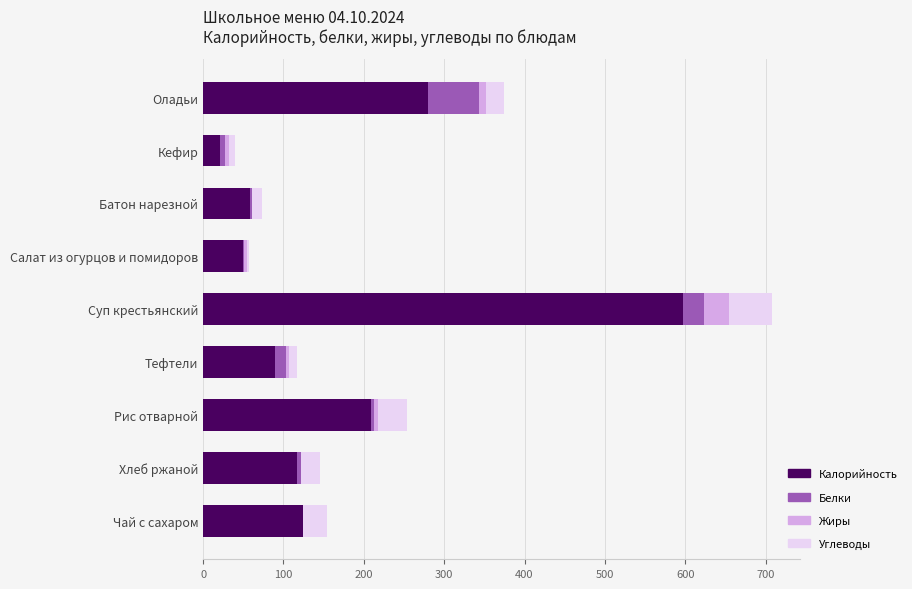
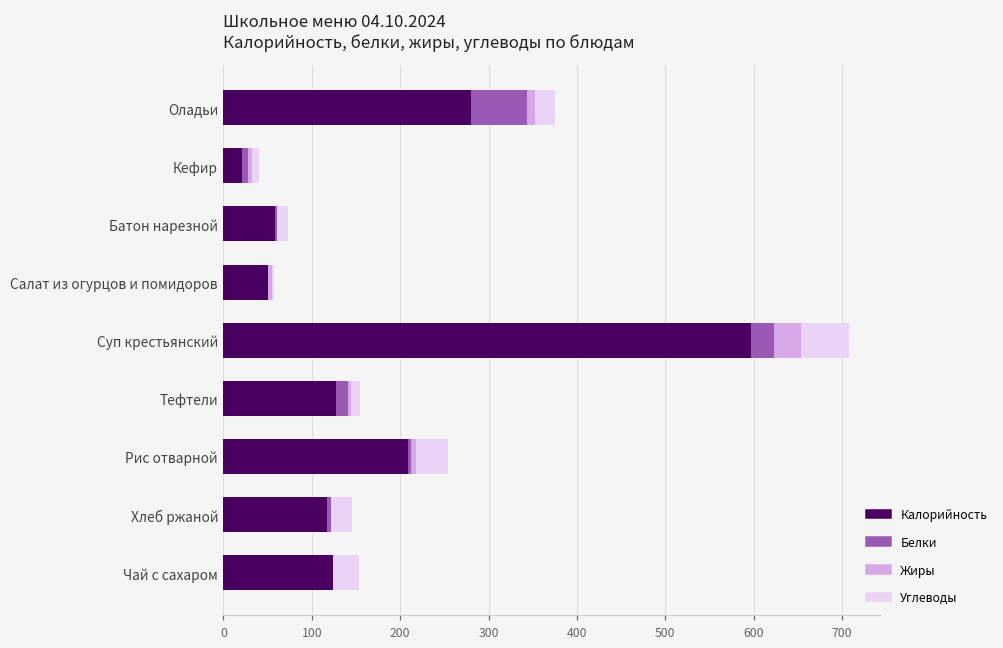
  {
    "Калорийность": {
      "Оладьи": 280,
      "Кефир": 20,
      "Батон нарезной": 60,
      "Салат из огурцов и помидоров": 50,
      "Суп крестьянский": 600,
-     "Тефтели": 90,
+     "Тефтели": 130,
      "Рис отварной": 210,
      "Хлеб ржаной": 120,
      "Чай с сахаром": 120
    },
    "Белки": {
      "Оладьи": 60,
      "Кефир": 10,
      "Суп крестьянский": 30,
      "Тефтели": 10,
      "Рис отварной": 0,
      "Хлеб ржаной": 0
    }
  }
